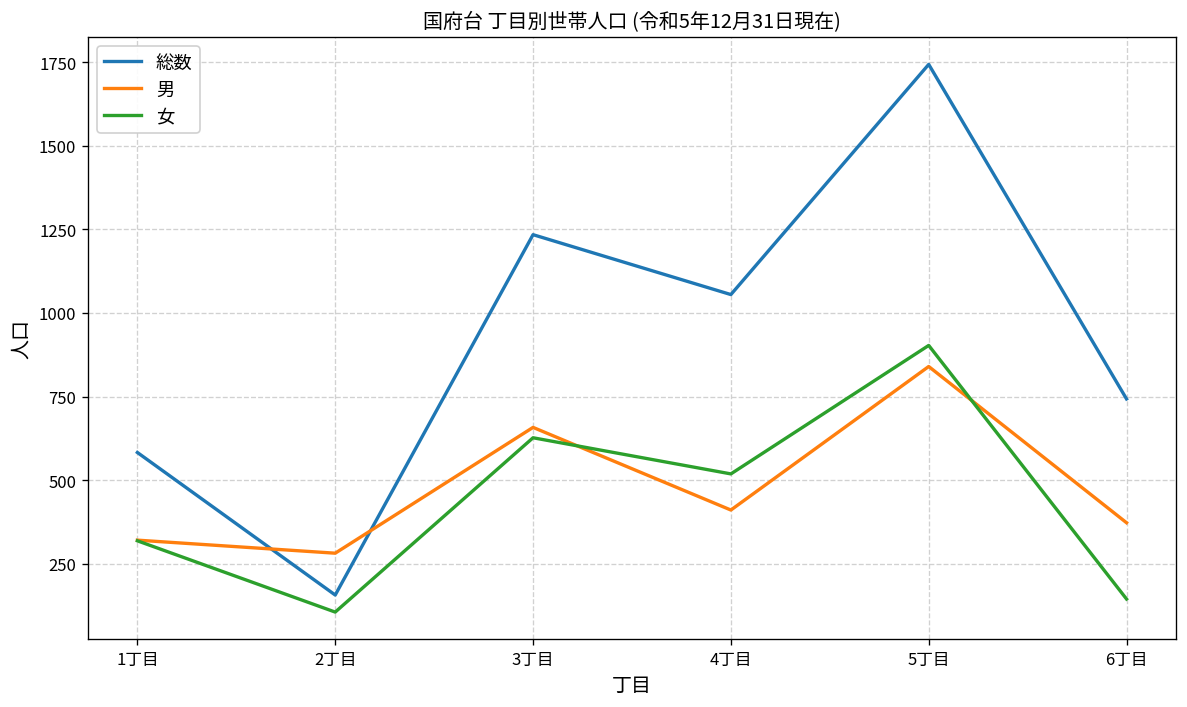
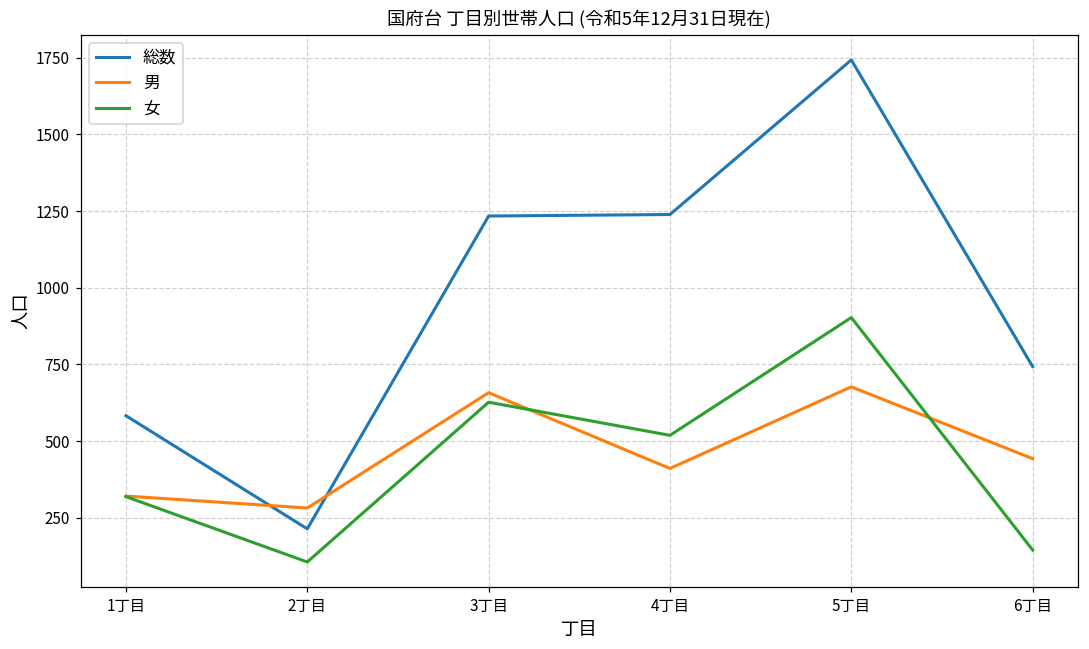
  {
    "総数": {
      "1丁目": 580,
-     "2丁目": 160,
+     "2丁目": 210,
      "3丁目": 1230,
-     "4丁目": 1060,
+     "4丁目": 1240,
      "5丁目": 1740,
      "6丁目": 740
    },
    "男": {
      "2丁目": 280,
      "3丁目": 660,
      "4丁目": 410,
-     "5丁目": 840,
-     "6丁目": 370
+     "5丁目": 680,
+     "6丁目": 440
    },
    "女": {
      "2丁目": 110,
      "3丁目": 630,
      "4丁目": 520,
      "5丁目": 900,
      "6丁目": 150
    }
  }
